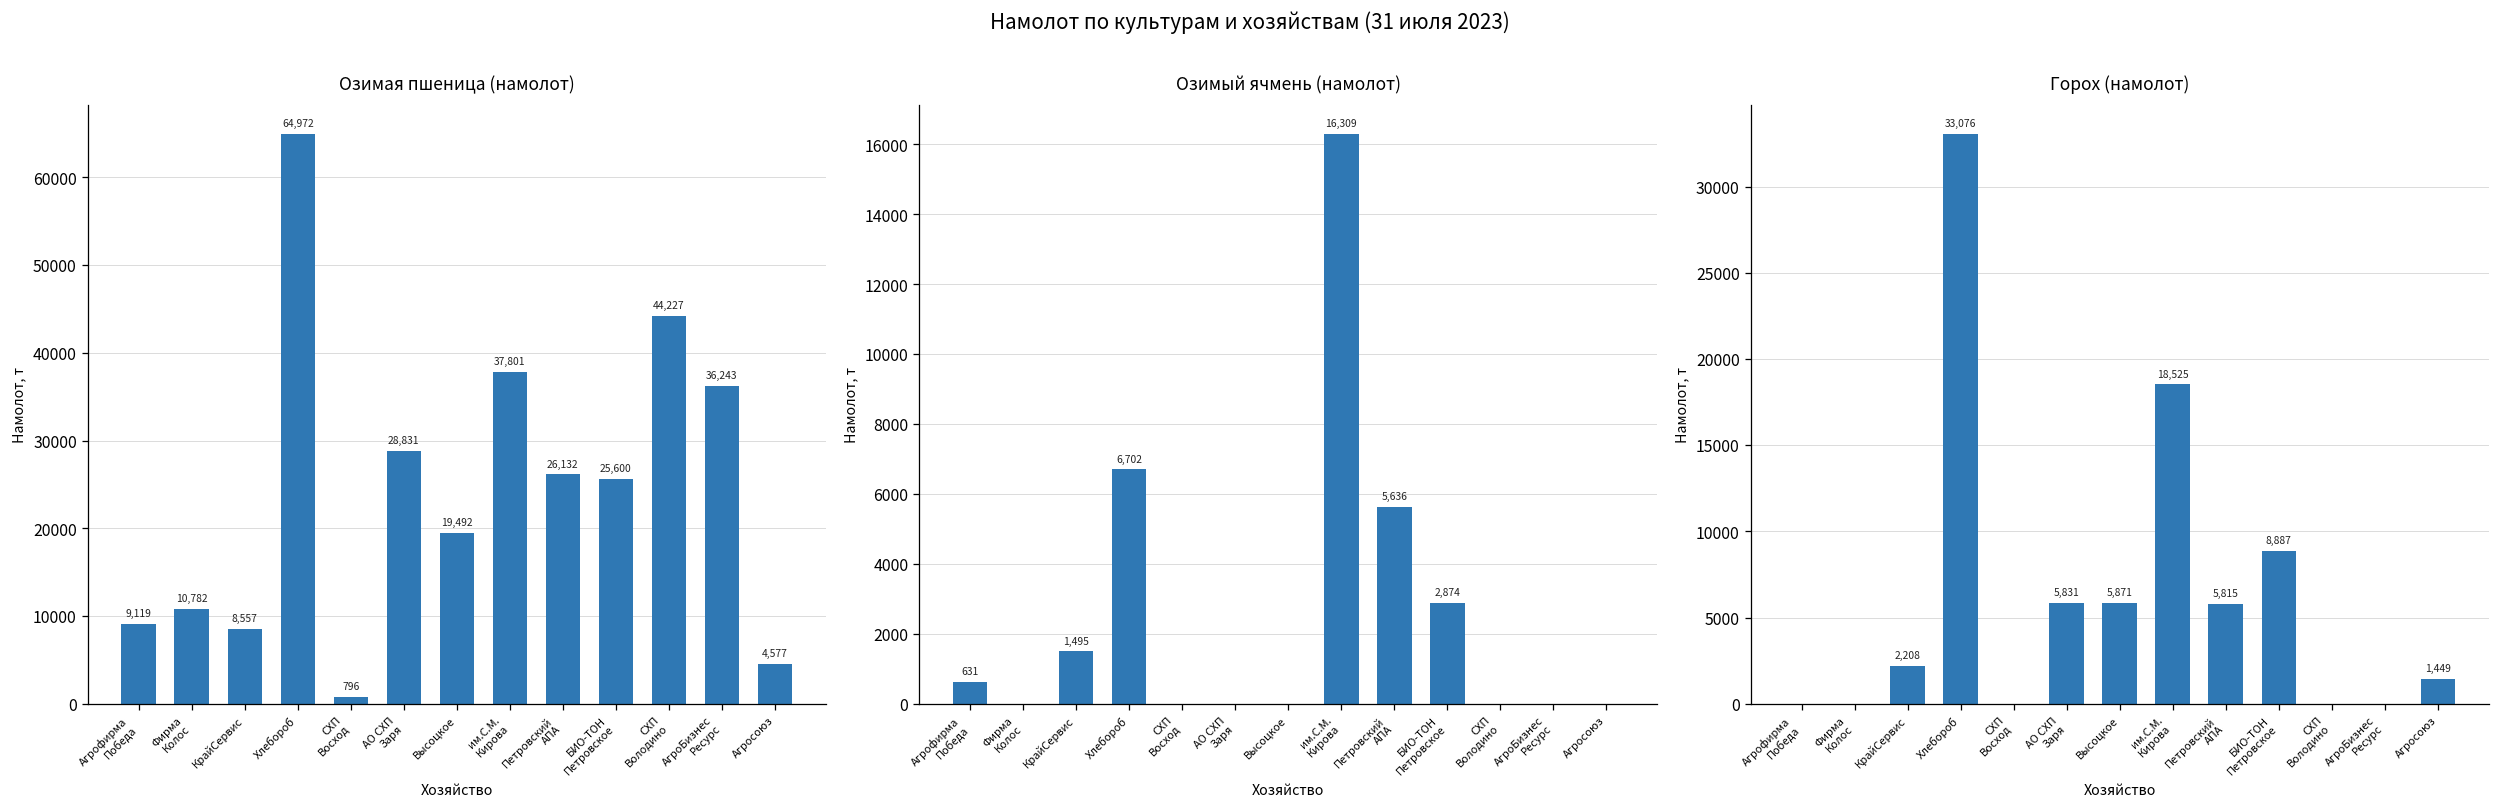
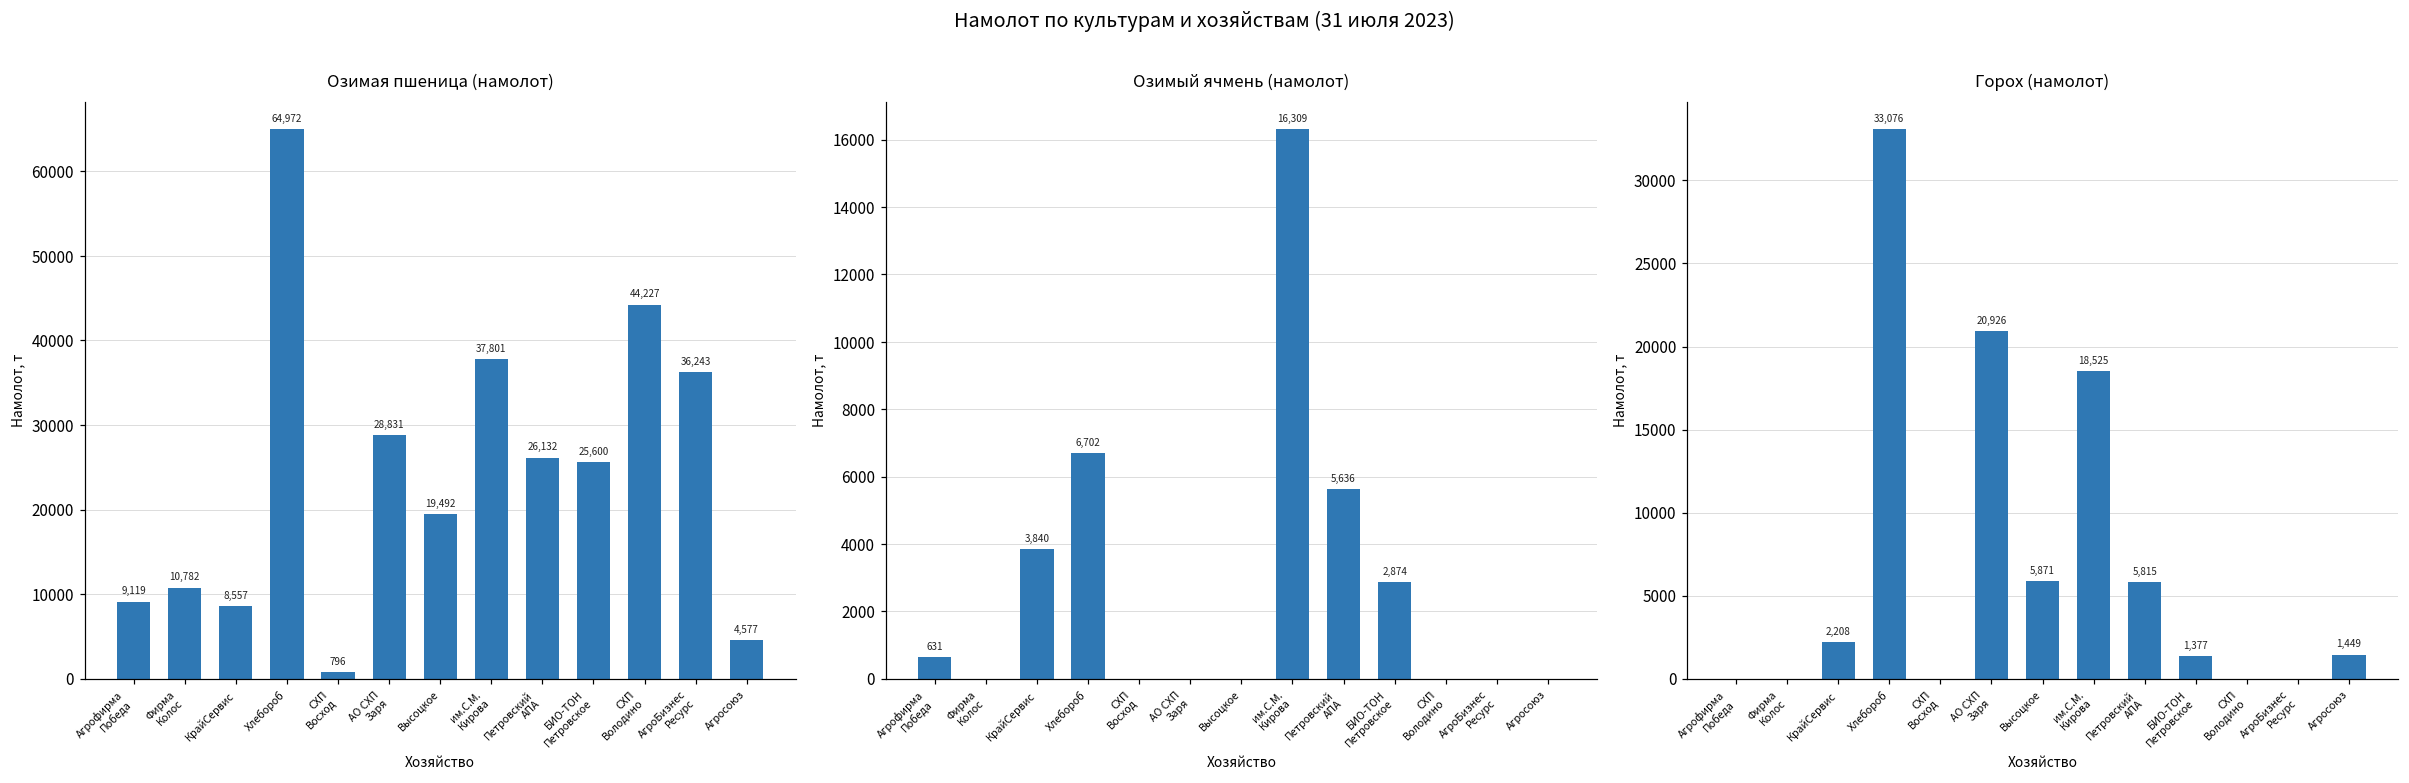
  {
    "Озимая пшеница (намолот)": {
      "Агрофирма Победа": "9,119",
      "Фирма Колос": "10,782",
      "КрайСервис": "8,557",
      "Хлебороб": "64,972",
      "СХП Восход": "796",
      "АО СХП Заря": "28,831",
      "Высоцкое": "19,492",
      "им.С.М. Кирова": "37,801",
      "Петровский АПА": "26,132",
      "БИО-ТОН Петровское": "25,600",
      "СХП Володино": "44,227",
      "АгроБизнес Ресурс": "36,243",
      "Агросоюз": "4,577"
    },
    "Озимый ячмень (намолот)": {
      "Агрофирма Победа": "631",
-     "КрайСервис": "1,495",
+     "КрайСервис": "3,840",
      "Хлебороб": "6,702",
      "им.С.М. Кирова": "16,309",
      "Петровский АПА": "5,636",
      "БИО-ТОН Петровское": "2,874"
    },
    "Горох (намолот)": {
      "КрайСервис": "2,208",
      "Хлебороб": "33,076",
-     "АО СХП Заря": "5,831",
+     "АО СХП Заря": "20,926",
      "Высоцкое": "5,871",
      "им.С.М. Кирова": "18,525",
      "Петровский АПА": "5,815",
-     "БИО-ТОН Петровское": "8,887",
+     "БИО-ТОН Петровское": "1,377",
      "Агросоюз": "1,449"
    }
  }
